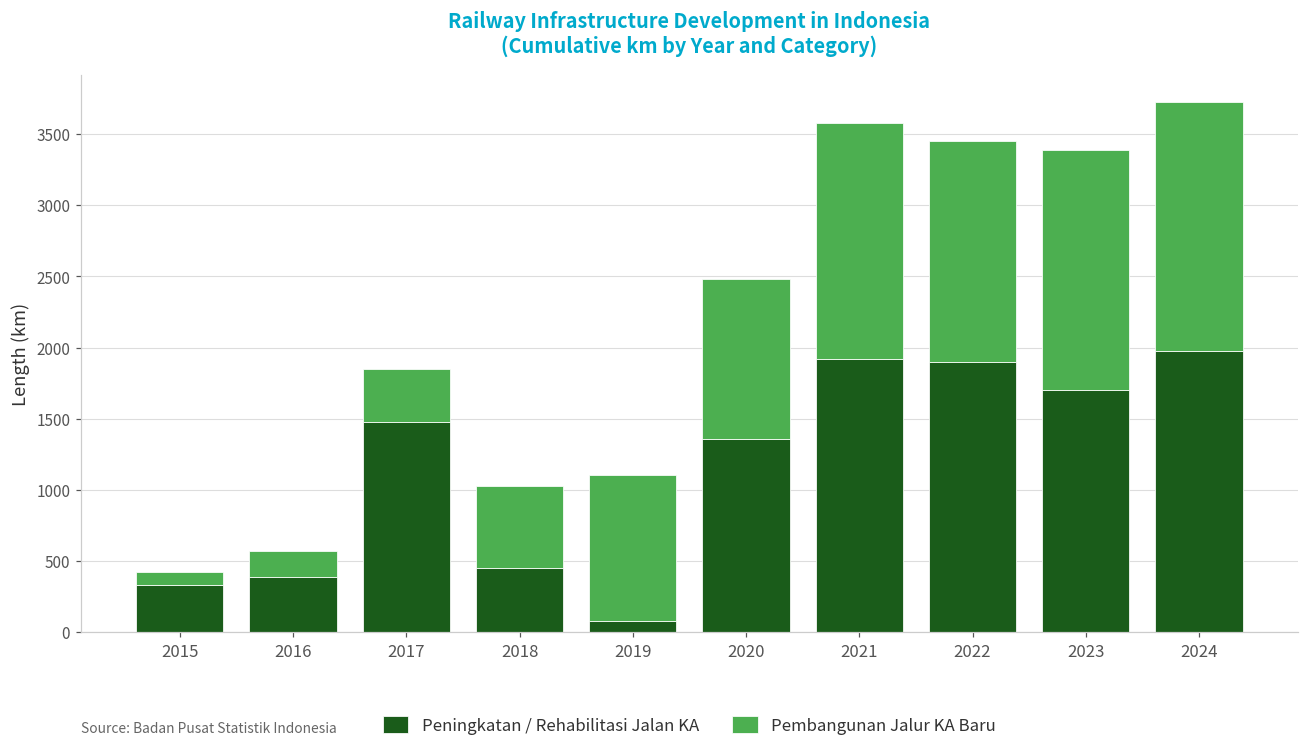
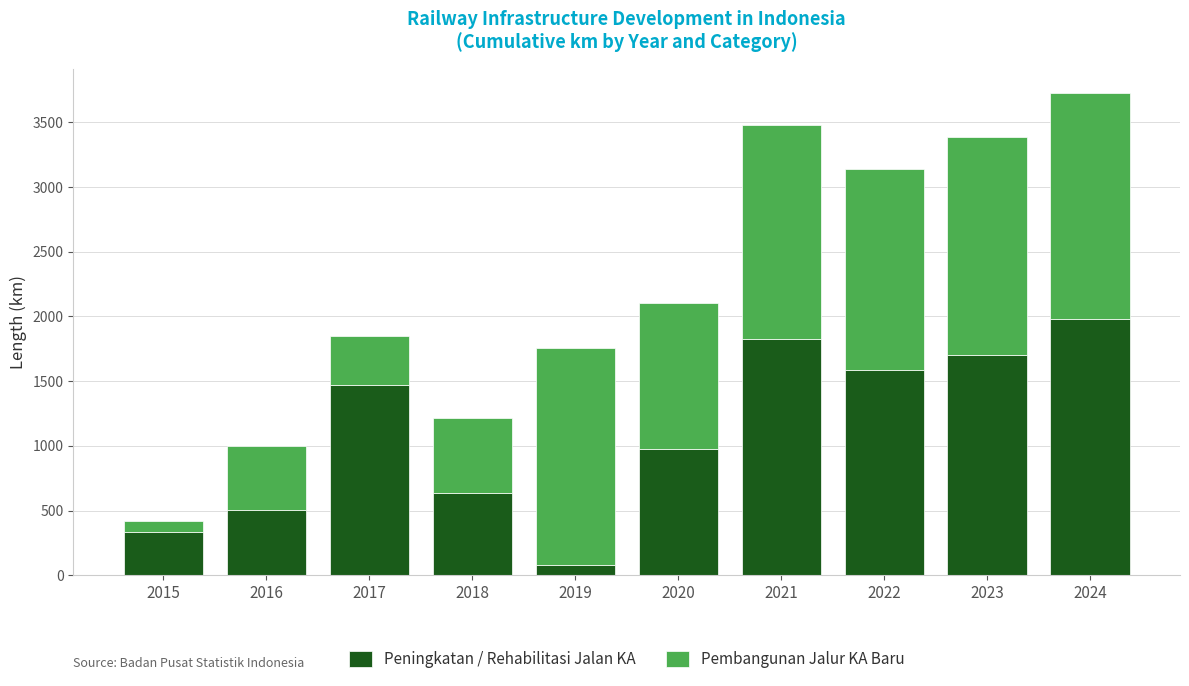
  {
    "Peningkatan / Rehabilitasi Jalan KA": {
      "2015": 330,
-     "2016": 380,
+     "2016": 510,
      "2017": 1470,
-     "2018": 450,
+     "2018": 640,
      "2019": 80,
-     "2020": 1350,
-     "2021": 1920,
-     "2022": 1900,
+     "2020": 980,
+     "2021": 1820,
+     "2022": 1590,
      "2023": 1700,
      "2024": 1980
    },
    "Pembangunan Jalur KA Baru": {
      "2015": 90,
-     "2016": 180,
+     "2016": 490,
      "2017": 370,
      "2018": 580,
-     "2019": 1030,
+     "2019": 1680,
      "2020": 1130,
      "2021": 1660,
      "2022": 1560,
      "2023": 1680,
      "2024": 1750
    }
  }
